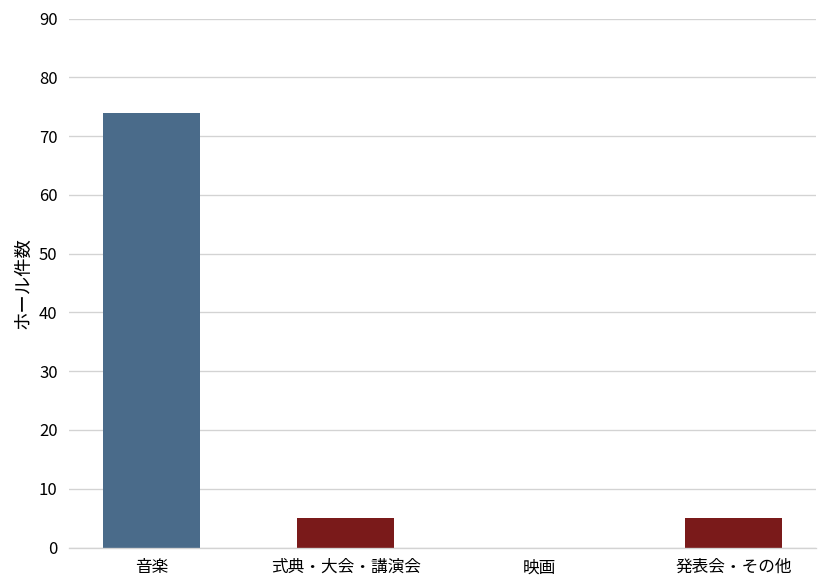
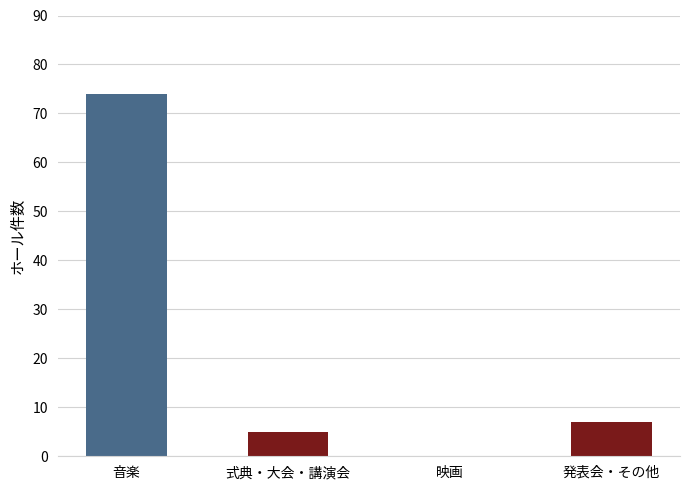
  {
    "音楽": 74,
    "式典・大会・講演会": 5,
    "映画": 0,
-   "発表会・その他": 5
+   "発表会・その他": 7
  }
